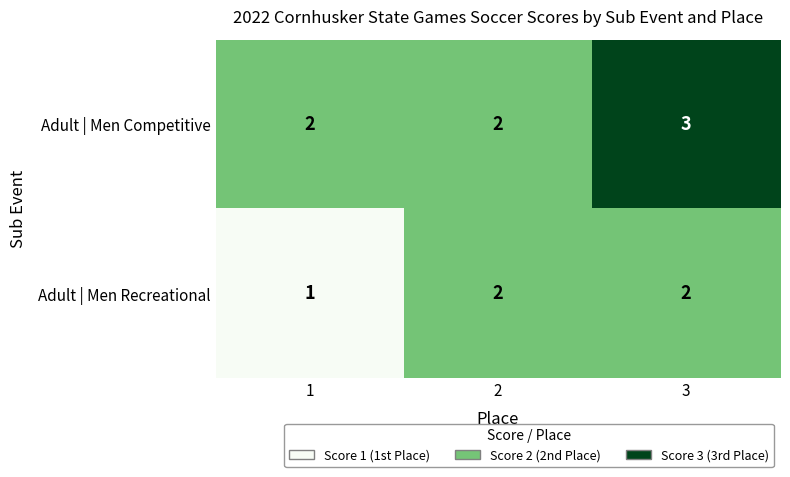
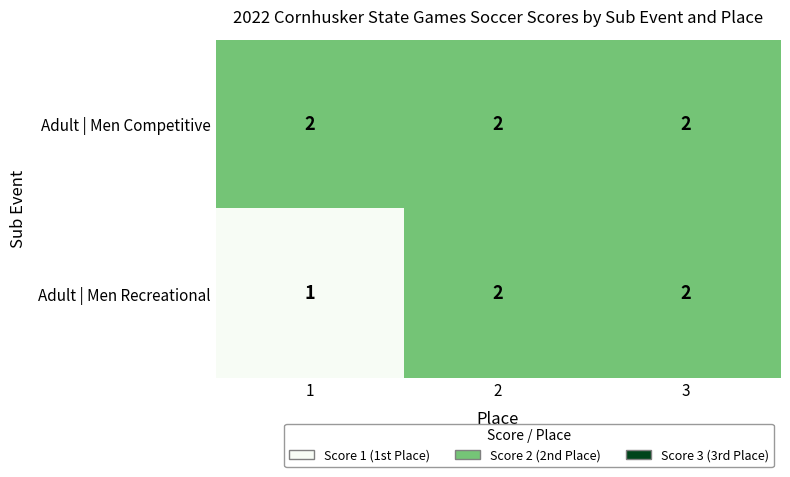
  {
    "Adult | Men Competitive": {
      "1": 2,
      "2": 2,
-     "3": 3
+     "3": 2
    },
    "Adult | Men Recreational": {
      "1": 1,
      "2": 2,
      "3": 2
    }
  }
